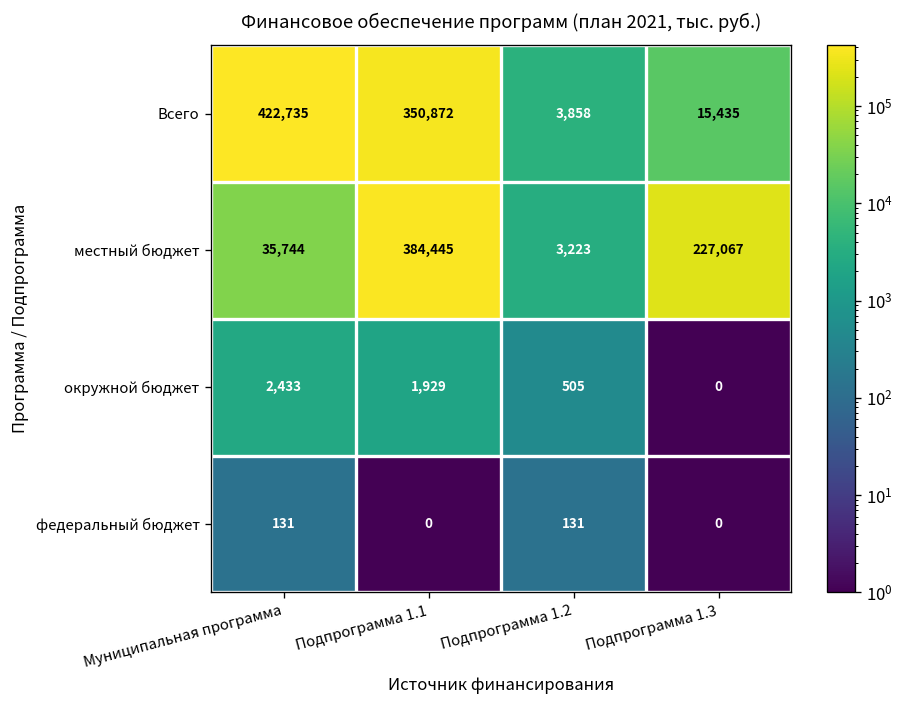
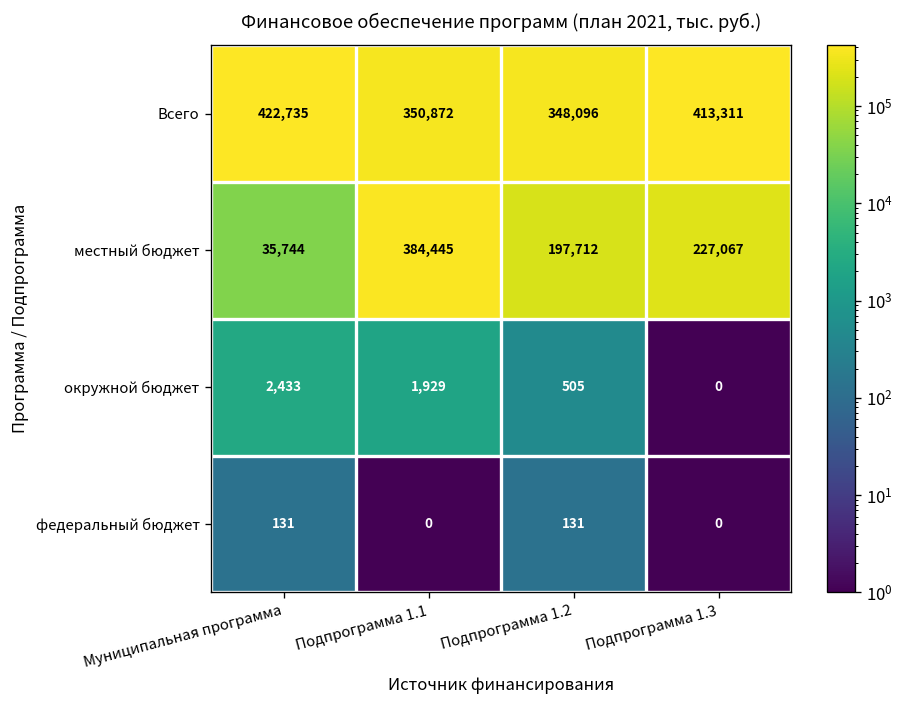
  {
    "Всего": {
      "Муниципальная программа": "422,735",
      "Подпрограмма 1.1": "350,872",
-     "Подпрограмма 1.2": "3,858",
-     "Подпрограмма 1.3": "15,435"
+     "Подпрограмма 1.2": "348,096",
+     "Подпрограмма 1.3": "413,311"
    },
    "местный бюджет": {
      "Муниципальная программа": "35,744",
      "Подпрограмма 1.1": "384,445",
-     "Подпрограмма 1.2": "3,223",
+     "Подпрограмма 1.2": "197,712",
      "Подпрограмма 1.3": "227,067"
    },
    "окружной бюджет": {
      "Муниципальная программа": "2,433",
      "Подпрограмма 1.1": "1,929",
      "Подпрограмма 1.2": "505",
      "Подпрограмма 1.3": "0"
    },
    "федеральный бюджет": {
      "Муниципальная программа": "131",
      "Подпрограмма 1.1": "0",
      "Подпрограмма 1.2": "131",
      "Подпрограмма 1.3": "0"
    }
  }
